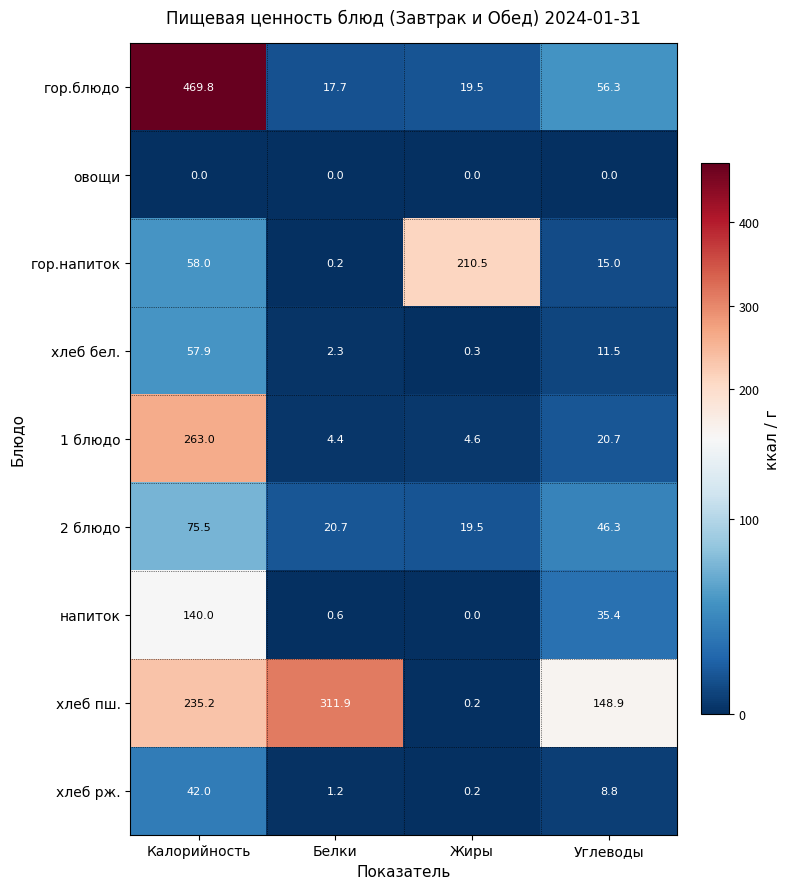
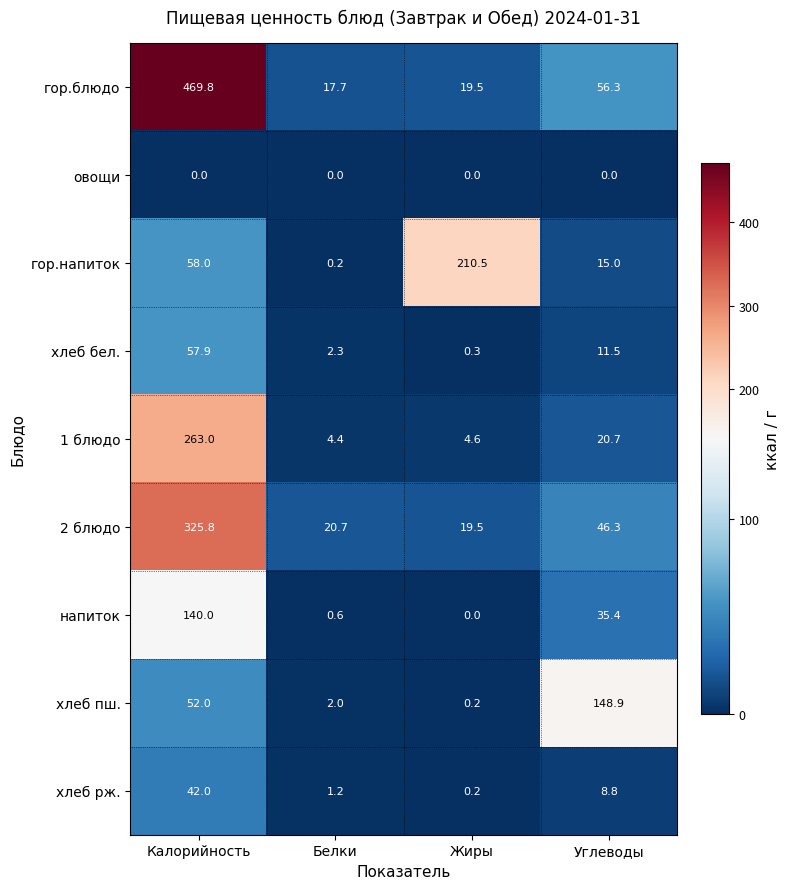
  {
    "гор.блюдо": {
      "Калорийность": 469.8,
      "Белки": 17.7,
      "Жиры": 19.5,
      "Углеводы": 56.3
    },
    "овощи": {
      "Калорийность": 0.0,
      "Белки": 0.0,
      "Жиры": 0.0,
      "Углеводы": 0.0
    },
    "гор.напиток": {
      "Калорийность": 58.0,
      "Белки": 0.2,
      "Жиры": 210.5,
      "Углеводы": 15.0
    },
    "хлеб бел.": {
      "Калорийность": 57.9,
      "Белки": 2.3,
      "Жиры": 0.3,
      "Углеводы": 11.5
    },
    "1 блюдо": {
      "Калорийность": 263.0,
      "Белки": 4.4,
      "Жиры": 4.6,
      "Углеводы": 20.7
    },
    "2 блюдо": {
-     "Калорийность": 75.5,
+     "Калорийность": 325.8,
      "Белки": 20.7,
      "Жиры": 19.5,
      "Углеводы": 46.3
    },
    "напиток": {
      "Калорийность": 140.0,
      "Белки": 0.6,
      "Жиры": 0.0,
      "Углеводы": 35.4
    },
    "хлеб пш.": {
-     "Калорийность": 235.2,
-     "Белки": 311.9,
+     "Калорийность": 52.0,
+     "Белки": 2.0,
      "Жиры": 0.2,
      "Углеводы": 148.9
    },
    "хлеб рж.": {
      "Калорийность": 42.0,
      "Белки": 1.2,
      "Жиры": 0.2,
      "Углеводы": 8.8
    }
  }
